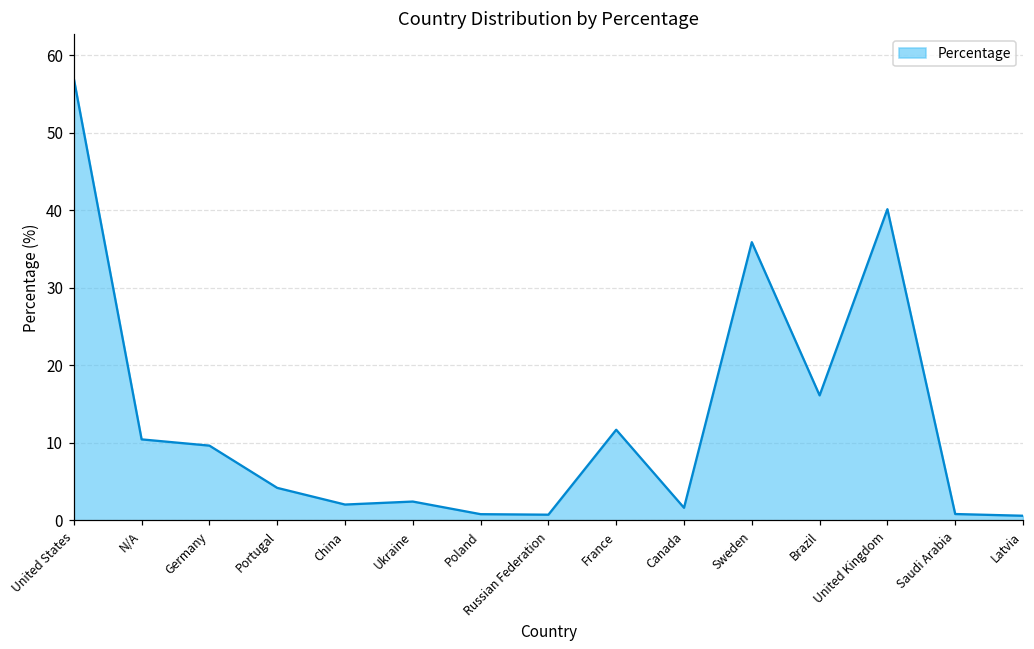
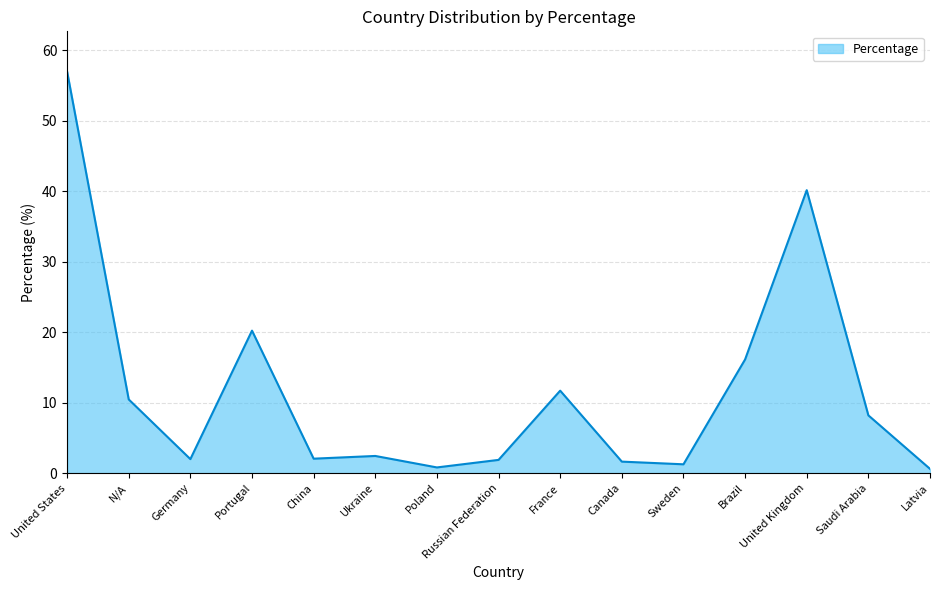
  {
    "United States": 57,
    "N/A": 10,
-   "Germany": 10,
-   "Portugal": 4,
+   "Germany": 2,
+   "Portugal": 20,
    "China": 2,
    "Ukraine": 2,
    "Poland": 1,
-   "Russian Federation": 1,
+   "Russian Federation": 2,
    "France": 12,
    "Canada": 2,
-   "Sweden": 36,
+   "Sweden": 1,
    "Brazil": 16,
    "United Kingdom": 40,
-   "Saudi Arabia": 1,
+   "Saudi Arabia": 8,
    "Latvia": 1
  }
